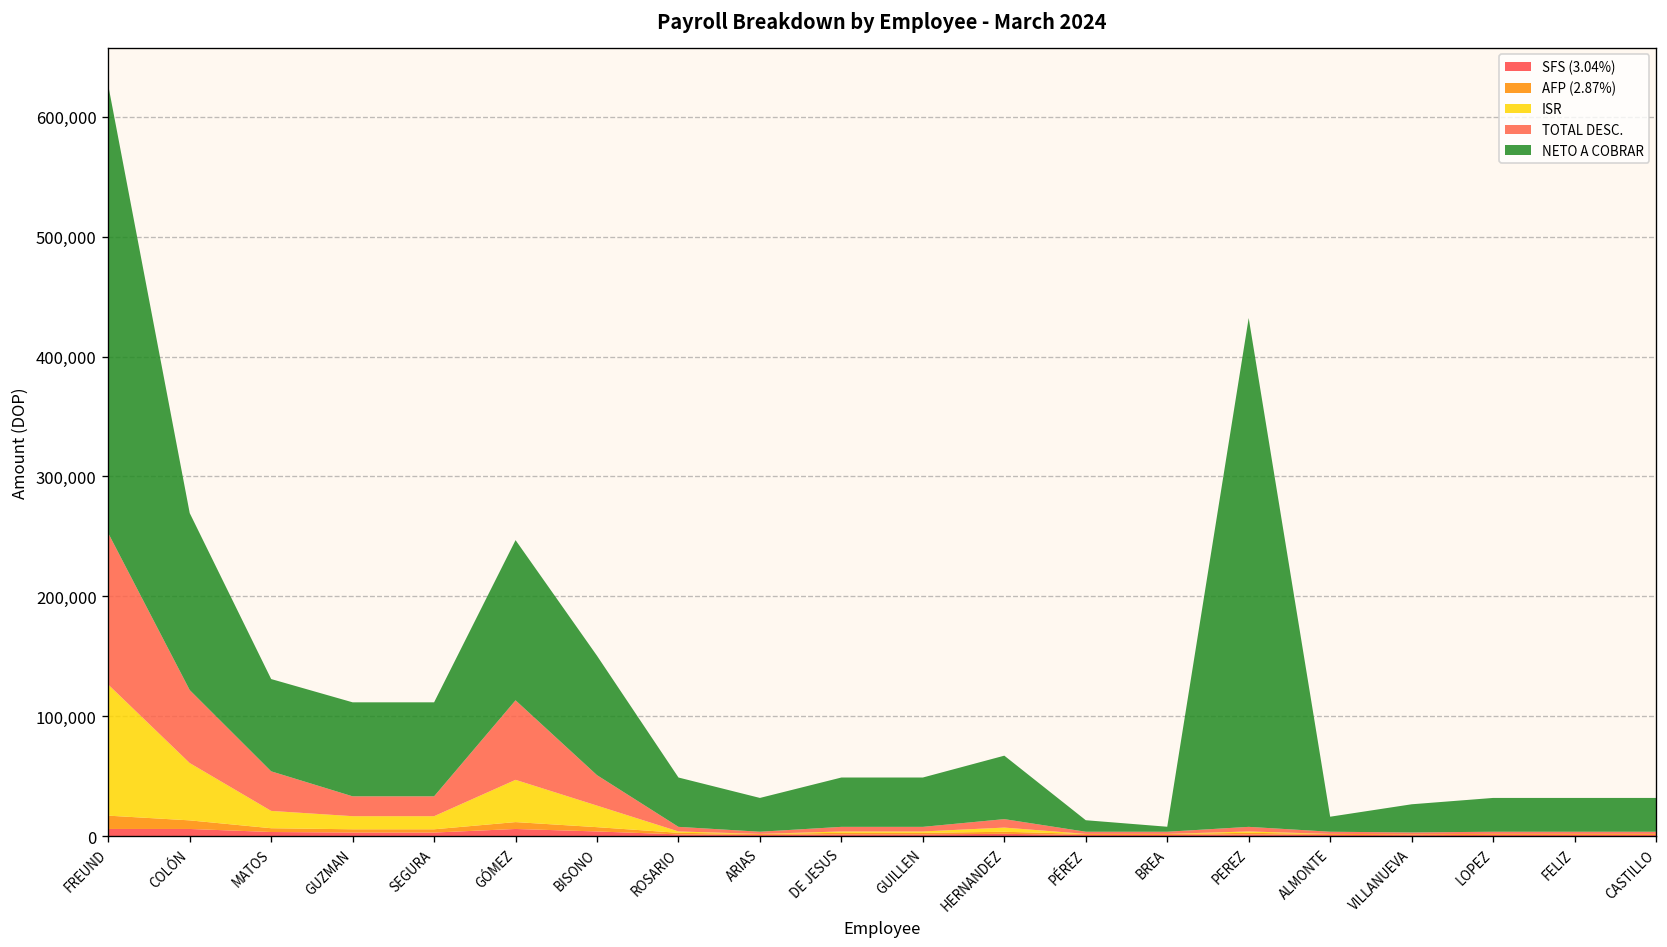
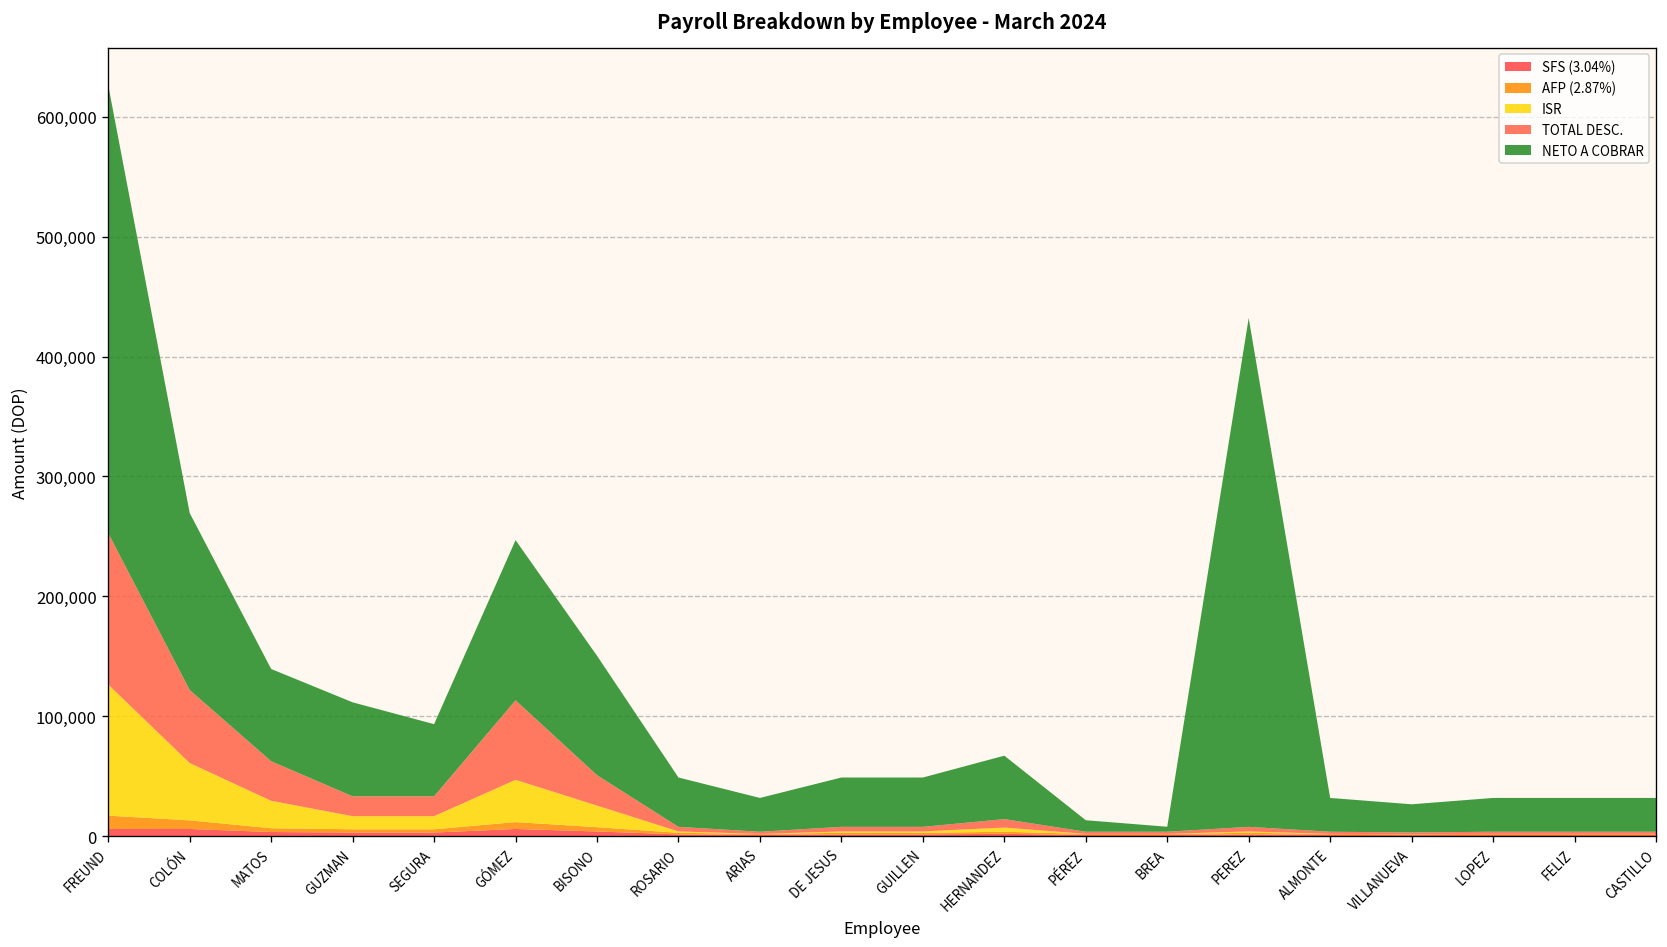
  {
    "AFP (2.87%)": {
      "FREUND": "10,000",
      "COLÓN": "10,000",
      "MATOS": "0",
      "GUZMAN": "0",
      "SEGURA": "0",
      "GÓMEZ": "10,000",
      "BISONO": "0"
    },
    "ISR": {
      "FREUND": "110,000",
      "COLÓN": "50,000",
-     "MATOS": "10,000",
+     "MATOS": "20,000",
      "GUZMAN": "10,000",
      "SEGURA": "10,000",
      "GÓMEZ": "40,000",
      "BISONO": "20,000",
      "HERNANDEZ": "0"
    },
    "NETO A COBRAR": {
      "FREUND": "370,000",
      "COLÓN": "150,000",
      "MATOS": "80,000",
      "GUZMAN": "80,000",
-     "SEGURA": "80,000",
+     "SEGURA": "60,000",
      "GÓMEZ": "130,000",
      "BISONO": "100,000",
      "ROSARIO": "40,000",
      "ARIAS": "30,000",
      "DE JESUS": "40,000",
      "GUILLEN": "40,000",
      "HERNANDEZ": "50,000",
      "PÉREZ": "10,000",
      "BREA": "0",
      "PEREZ": "420,000",
-     "ALMONTE": "10,000",
+     "ALMONTE": "30,000",
      "VILLANUEVA": "20,000",
      "LOPEZ": "30,000",
      "FELIZ": "30,000",
      "CASTILLO": "30,000"
    }
  }
